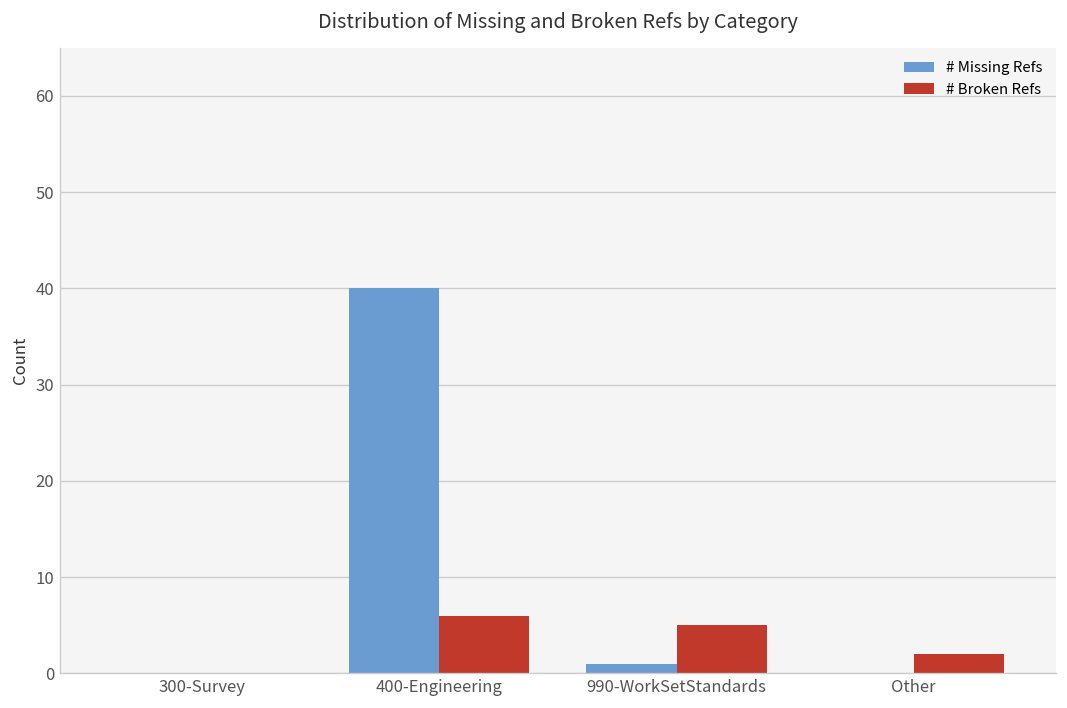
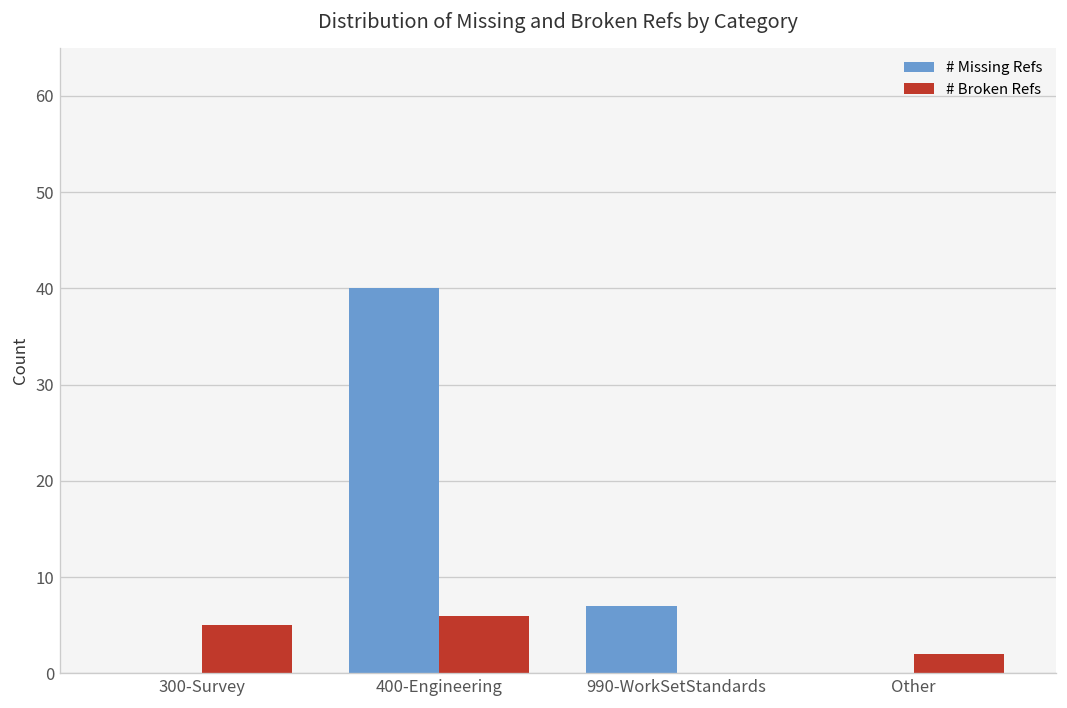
  {
    "# Missing Refs": {
      "300-Survey": 0,
      "400-Engineering": 40,
-     "990-WorkSetStandards": 1,
+     "990-WorkSetStandards": 7,
      "Other": 0
    },
    "# Broken Refs": {
-     "300-Survey": 0,
+     "300-Survey": 5,
      "400-Engineering": 6,
-     "990-WorkSetStandards": 5,
+     "990-WorkSetStandards": 0,
      "Other": 2
    }
  }
